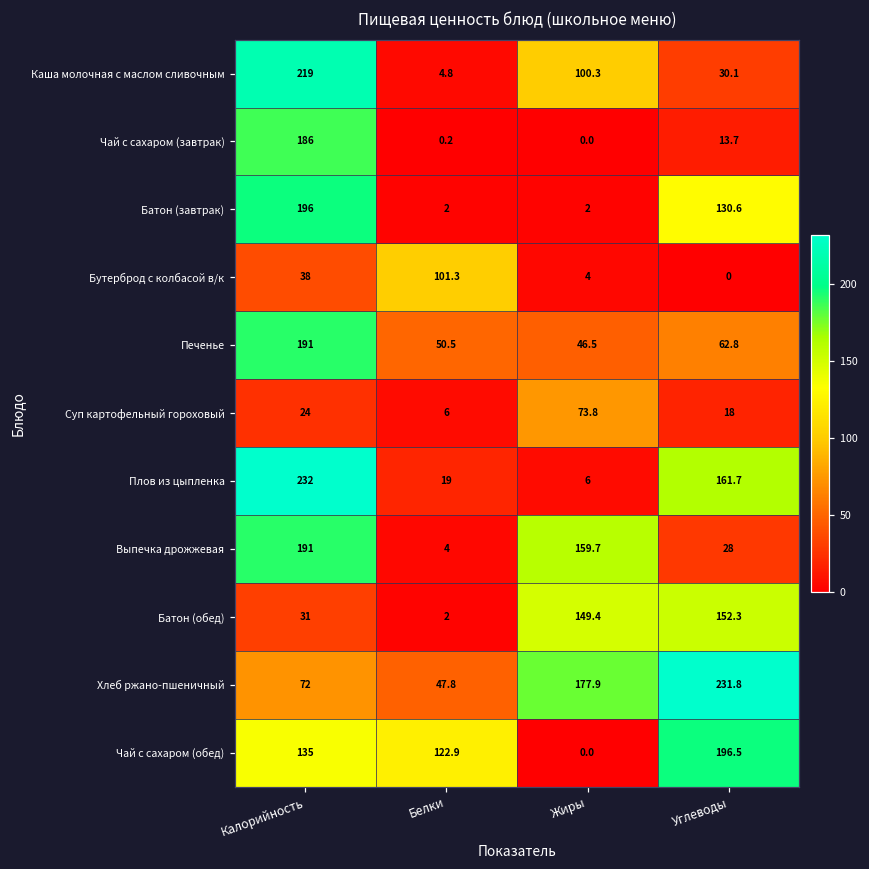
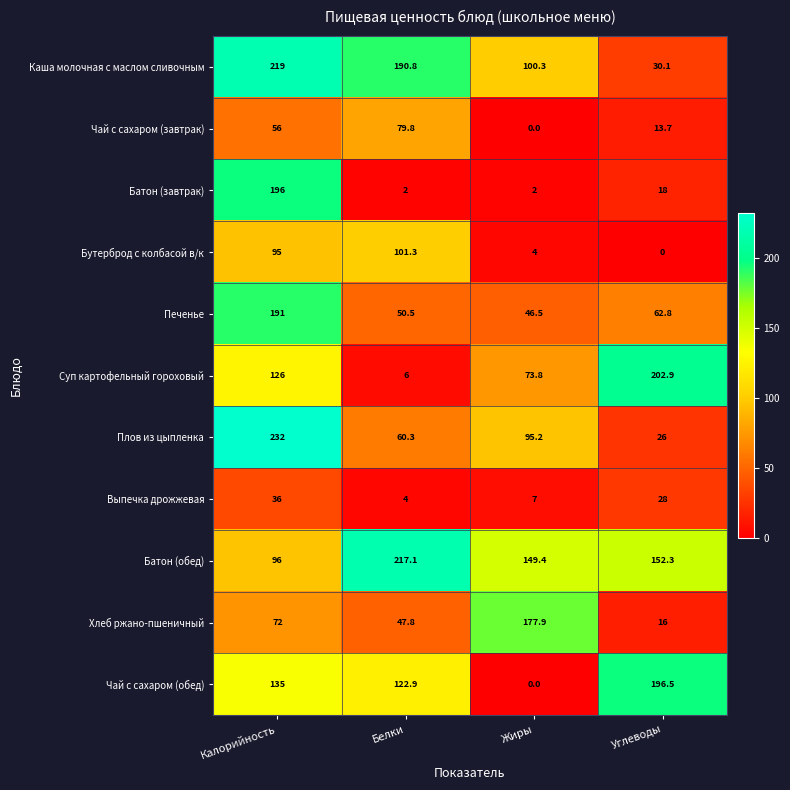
  {
    "Каша молочная с маслом сливочным": {
      "Калорийность": 219,
-     "Белки": 4.8,
+     "Белки": 190.8,
      "Жиры": 100.3,
      "Углеводы": 30.1
    },
    "Чай с сахаром (завтрак)": {
-     "Калорийность": 186,
-     "Белки": 0.2,
+     "Калорийность": 56,
+     "Белки": 79.8,
      "Жиры": 0.0,
      "Углеводы": 13.7
    },
    "Батон (завтрак)": {
      "Калорийность": 196,
      "Белки": 2,
      "Жиры": 2,
-     "Углеводы": 130.6
+     "Углеводы": 18
    },
    "Бутерброд с колбасой в/к": {
-     "Калорийность": 38,
+     "Калорийность": 95,
      "Белки": 101.3,
      "Жиры": 4,
      "Углеводы": 0
    },
    "Печенье": {
      "Калорийность": 191,
      "Белки": 50.5,
      "Жиры": 46.5,
      "Углеводы": 62.8
    },
    "Суп картофельный гороховый": {
-     "Калорийность": 24,
+     "Калорийность": 126,
      "Белки": 6,
      "Жиры": 73.8,
-     "Углеводы": 18
+     "Углеводы": 202.9
    },
    "Плов из цыпленка": {
      "Калорийность": 232,
-     "Белки": 19,
-     "Жиры": 6,
-     "Углеводы": 161.7
+     "Белки": 60.3,
+     "Жиры": 95.2,
+     "Углеводы": 26
    },
    "Выпечка дрожжевая": {
-     "Калорийность": 191,
+     "Калорийность": 36,
      "Белки": 4,
-     "Жиры": 159.7,
+     "Жиры": 7,
      "Углеводы": 28
    },
    "Батон (обед)": {
-     "Калорийность": 31,
-     "Белки": 2,
+     "Калорийность": 96,
+     "Белки": 217.1,
      "Жиры": 149.4,
      "Углеводы": 152.3
    },
    "Хлеб ржано-пшеничный": {
      "Калорийность": 72,
      "Белки": 47.8,
      "Жиры": 177.9,
-     "Углеводы": 231.8
+     "Углеводы": 16
    },
    "Чай с сахаром (обед)": {
      "Калорийность": 135,
      "Белки": 122.9,
      "Жиры": 0.0,
      "Углеводы": 196.5
    }
  }
